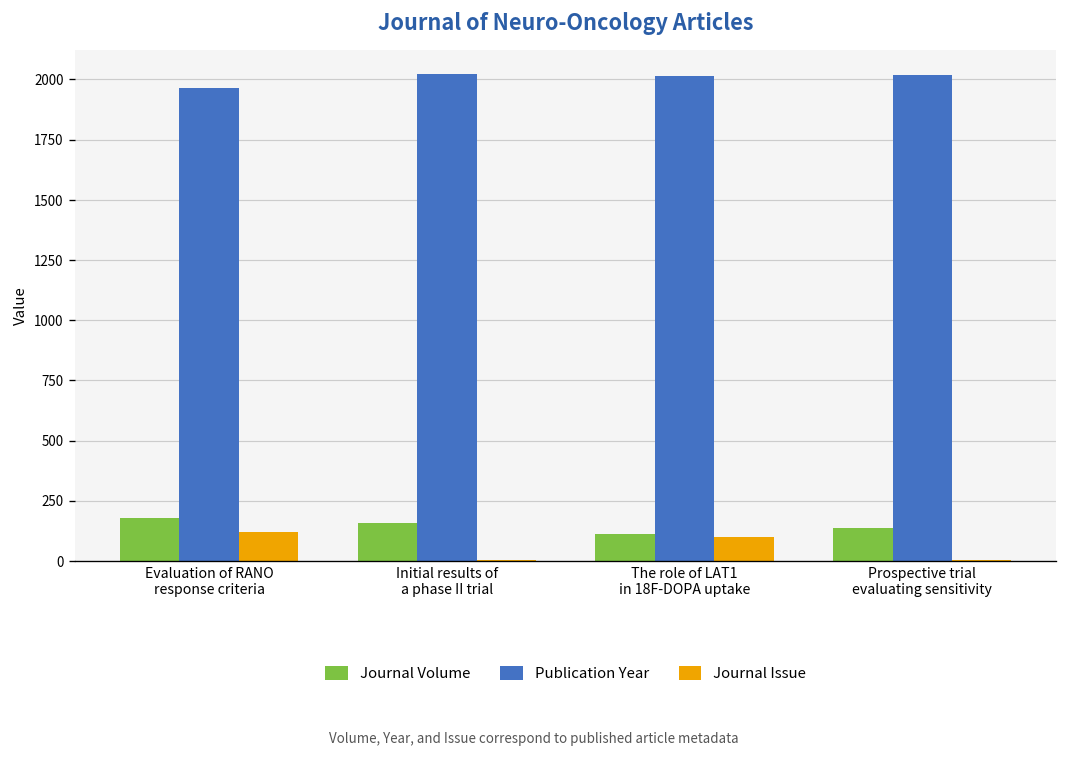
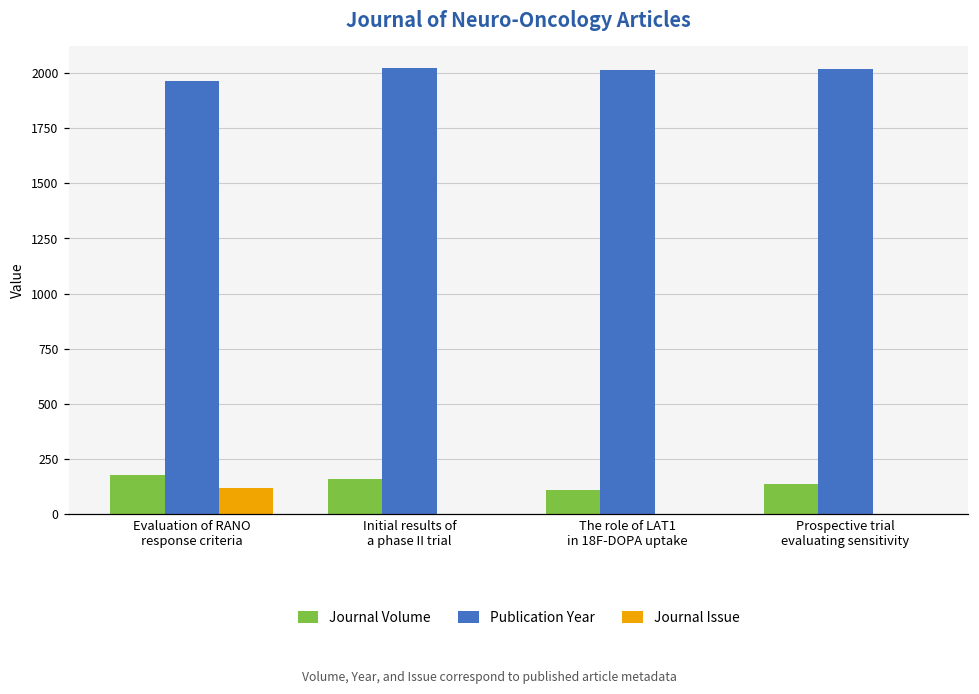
  {
    "Journal Volume": {
      "Evaluation of RANO response criteria": 180,
      "Initial results of a phase II trial": 160,
      "The role of LAT1 in 18F-DOPA uptake": 110,
      "Prospective trial evaluating sensitivity": 140
    },
    "Publication Year": {
      "Evaluation of RANO response criteria": 1970,
      "Initial results of a phase II trial": 2020,
      "The role of LAT1 in 18F-DOPA uptake": 2010,
      "Prospective trial evaluating sensitivity": 2020
    },
    "Journal Issue": {
      "Evaluation of RANO response criteria": 120,
-     "The role of LAT1 in 18F-DOPA uptake": 100
+     "The role of LAT1 in 18F-DOPA uptake": 0
    }
  }
